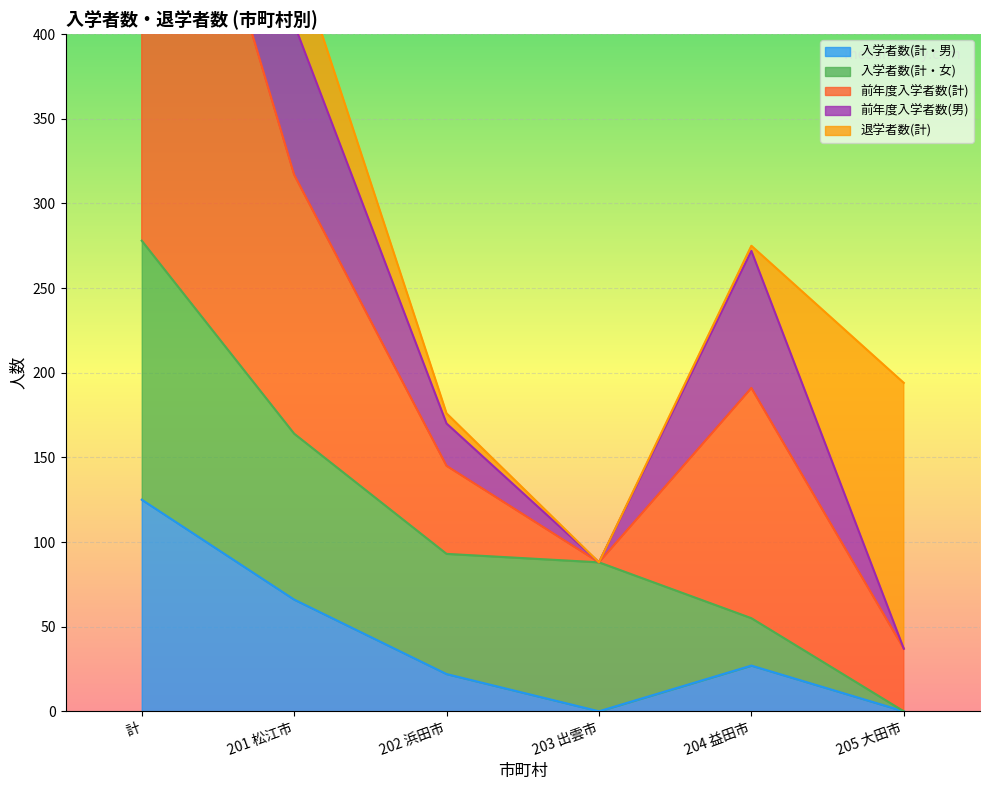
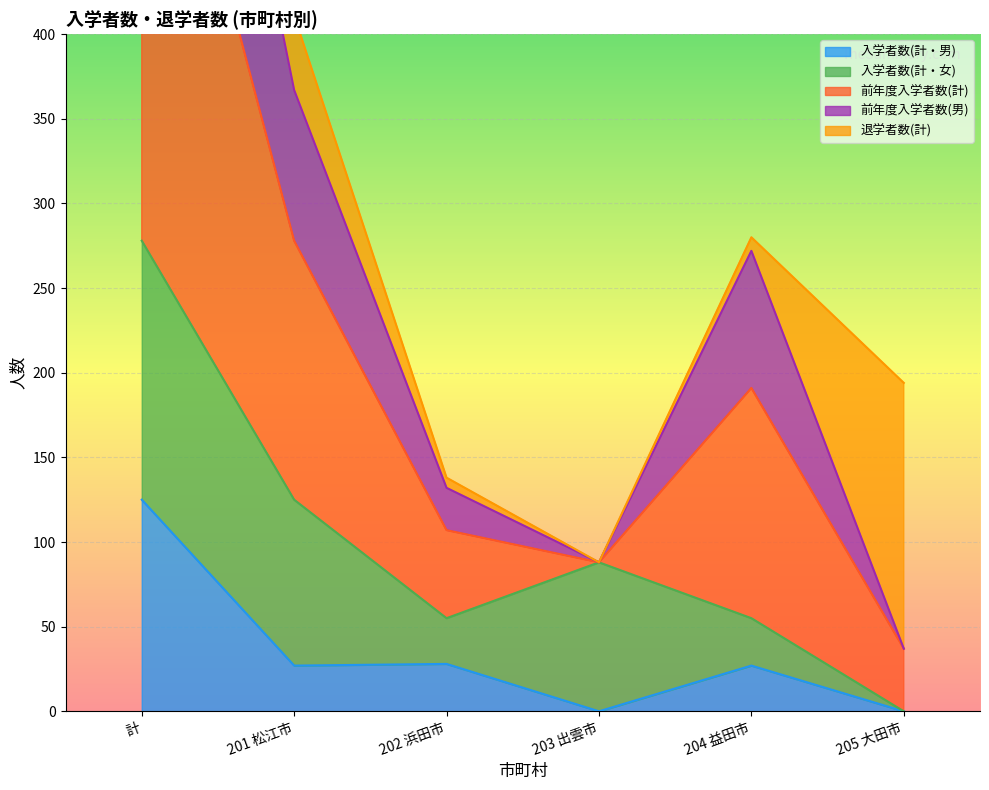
  {
    "入学者数(計・男)": {
      "計": 125,
-     "201 松江市": 66,
-     "202 浜田市": 22,
+     "201 松江市": 27,
+     "202 浜田市": 28,
      "203 出雲市": 0,
      "204 益田市": 27
    },
    "入学者数(計・女)": {
      "計": 153,
      "201 松江市": 98,
-     "202 浜田市": 71,
+     "202 浜田市": 27,
      "204 益田市": 28
    },
    "前年度入学者数(計)": {
      "201 松江市": 153,
      "202 浜田市": 52,
      "204 益田市": 136
    },
    "前年度入学者数(男)": {
      "202 浜田市": 25,
      "204 益田市": 81
    },
    "退学者数(計)": {
      "202 浜田市": 6,
-     "204 益田市": 3,
+     "204 益田市": 8,
      "205 大田市": 157
    }
  }
